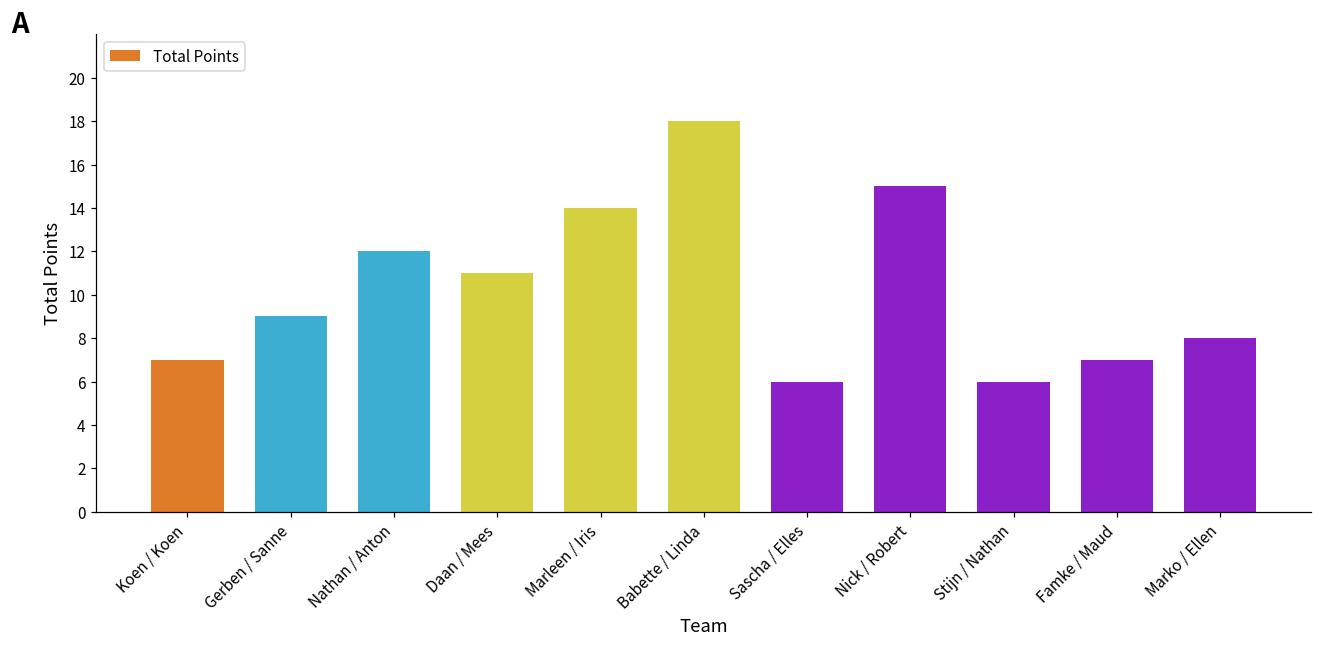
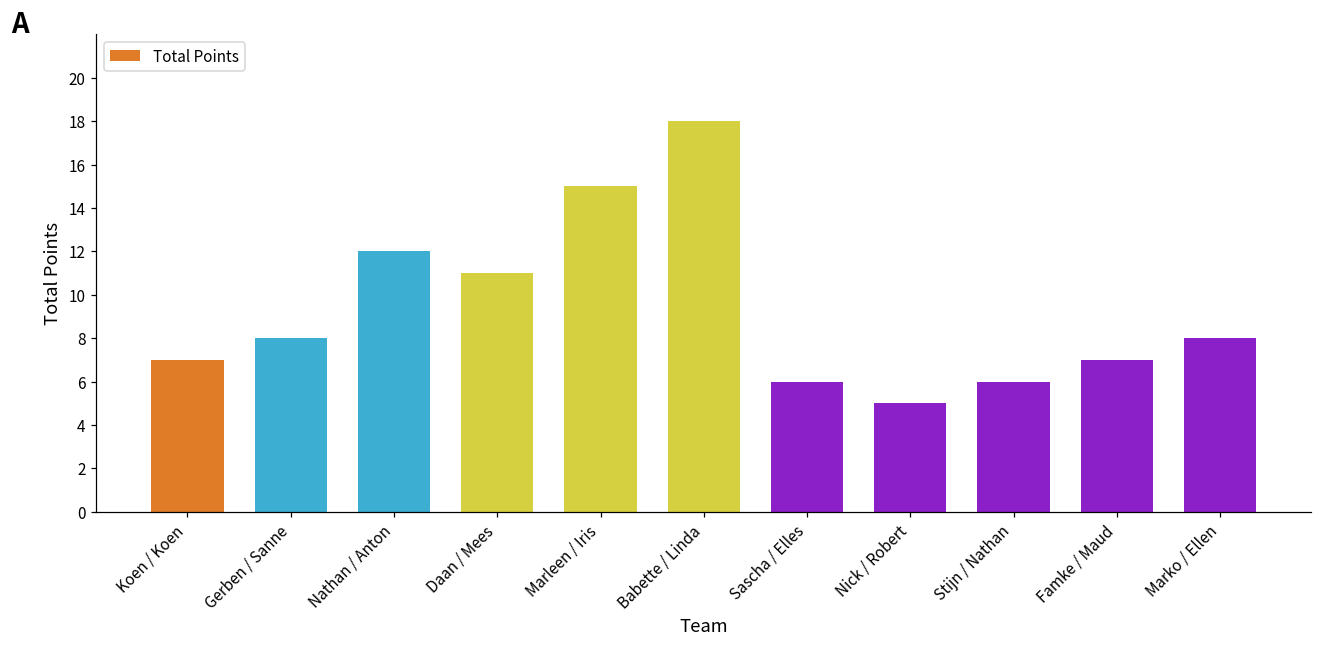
  {
    "Koen / Koen": 7,
-   "Gerben / Sanne": 9,
+   "Gerben / Sanne": 8,
    "Nathan / Anton": 12,
    "Daan / Mees": 11,
-   "Marleen / Iris": 14,
+   "Marleen / Iris": 15,
    "Babette / Linda": 18,
    "Sascha / Elles": 6,
-   "Nick / Robert": 15,
+   "Nick / Robert": 5,
    "Stijn / Nathan": 6,
    "Famke / Maud": 7,
    "Marko / Ellen": 8
  }
